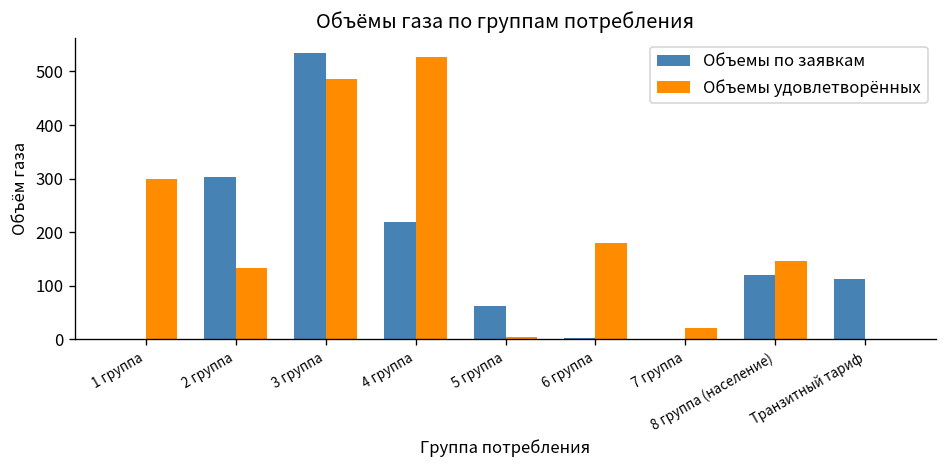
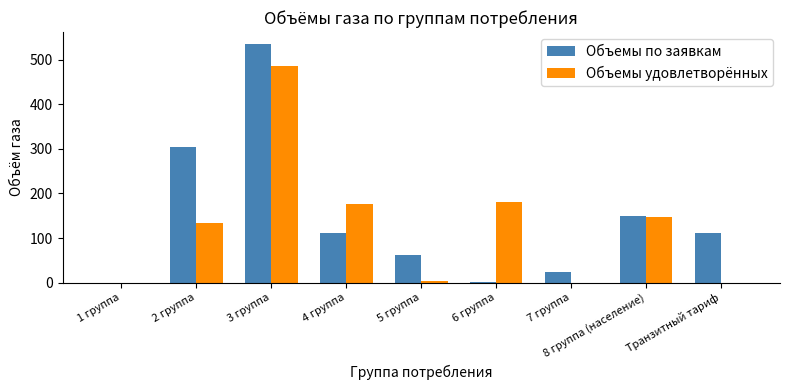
  {
    "Объемы по заявкам": {
      "1 группа": 0,
      "2 группа": 300,
      "3 группа": 530,
-     "4 группа": 220,
+     "4 группа": 110,
      "5 группа": 60,
-     "7 группа": 0,
-     "8 группа (население)": 120,
+     "7 группа": 20,
+     "8 группа (население)": 150,
      "Транзитный тариф": 110
    },
    "Объемы удовлетворённых": {
-     "1 группа": 300,
+     "1 группа": 0,
      "2 группа": 130,
      "3 группа": 490,
-     "4 группа": 530,
+     "4 группа": 180,
      "6 группа": 180,
-     "7 группа": 20,
+     "7 группа": 0,
      "8 группа (население)": 150,
      "Транзитный тариф": 0
    }
  }
